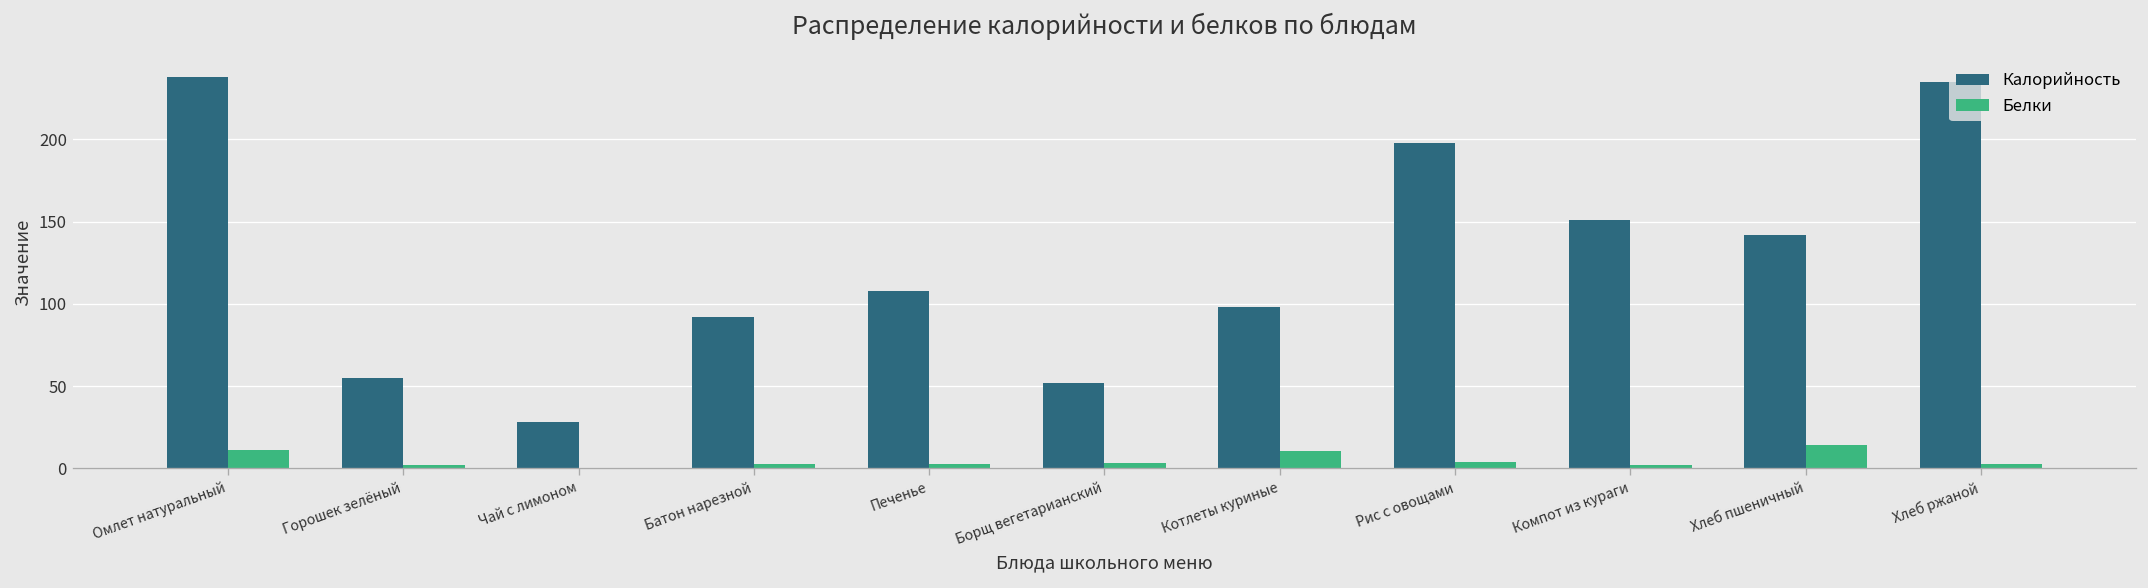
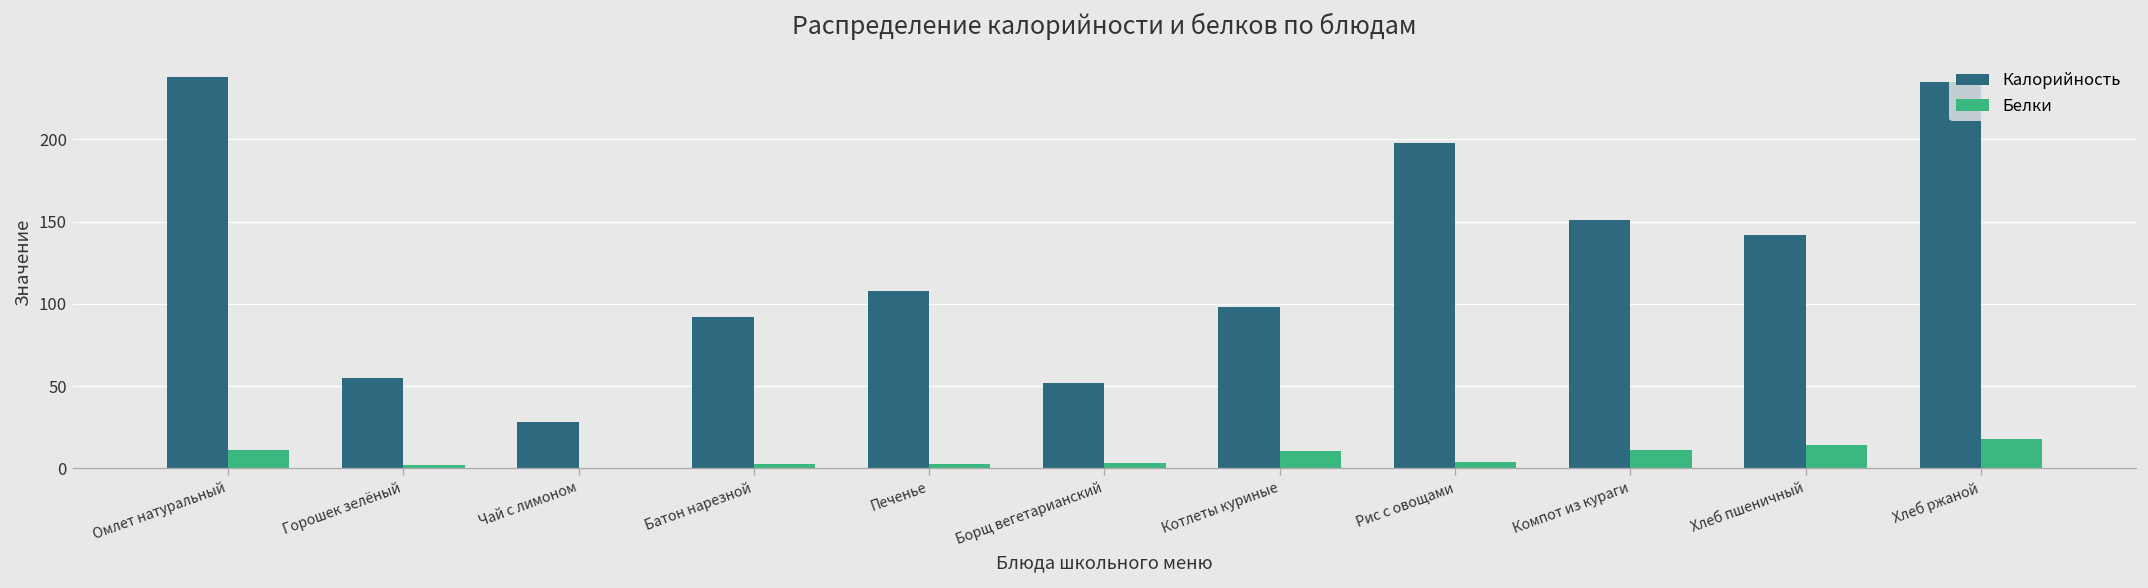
  {
    "Калорийность": {
      "Омлет натуральный": 238,
      "Горошек зелёный": 55,
      "Чай с лимоном": 28,
      "Батон нарезной": 92,
      "Печенье": 108,
      "Борщ вегетарианский": 52,
      "Котлеты куриные": 98,
      "Рис с овощами": 198,
      "Компот из кураги": 151,
      "Хлеб пшеничный": 142
    },
    "Белки": {
      "Омлет натуральный": 11,
      "Батон нарезной": 3,
      "Печенье": 2,
      "Борщ вегетарианский": 3,
      "Котлеты куриные": 11,
      "Рис с овощами": 4,
-     "Компот из кураги": 2,
+     "Компот из кураги": 11,
      "Хлеб пшеничный": 14,
-     "Хлеб ржаной": 2
+     "Хлеб ржаной": 18
    }
  }
